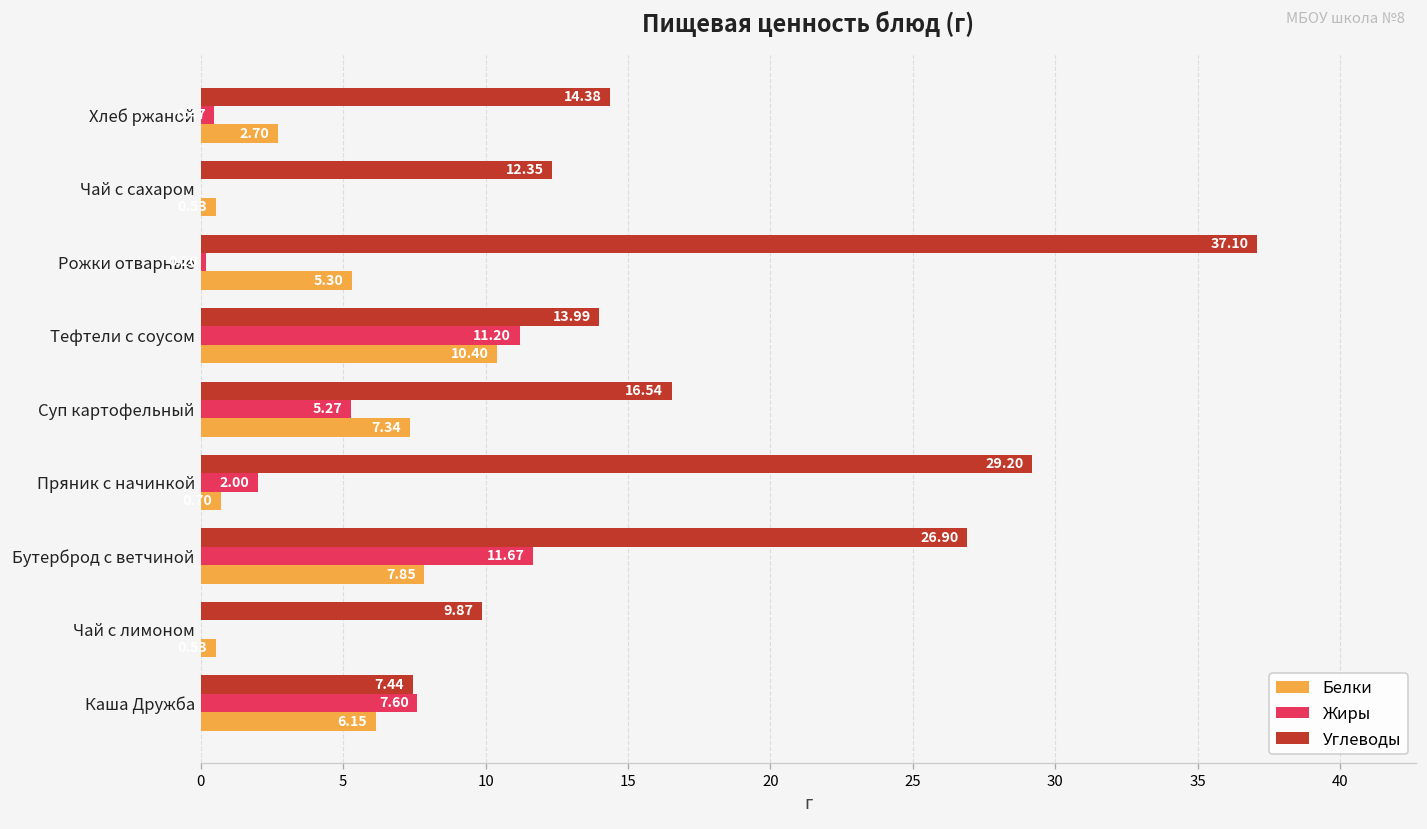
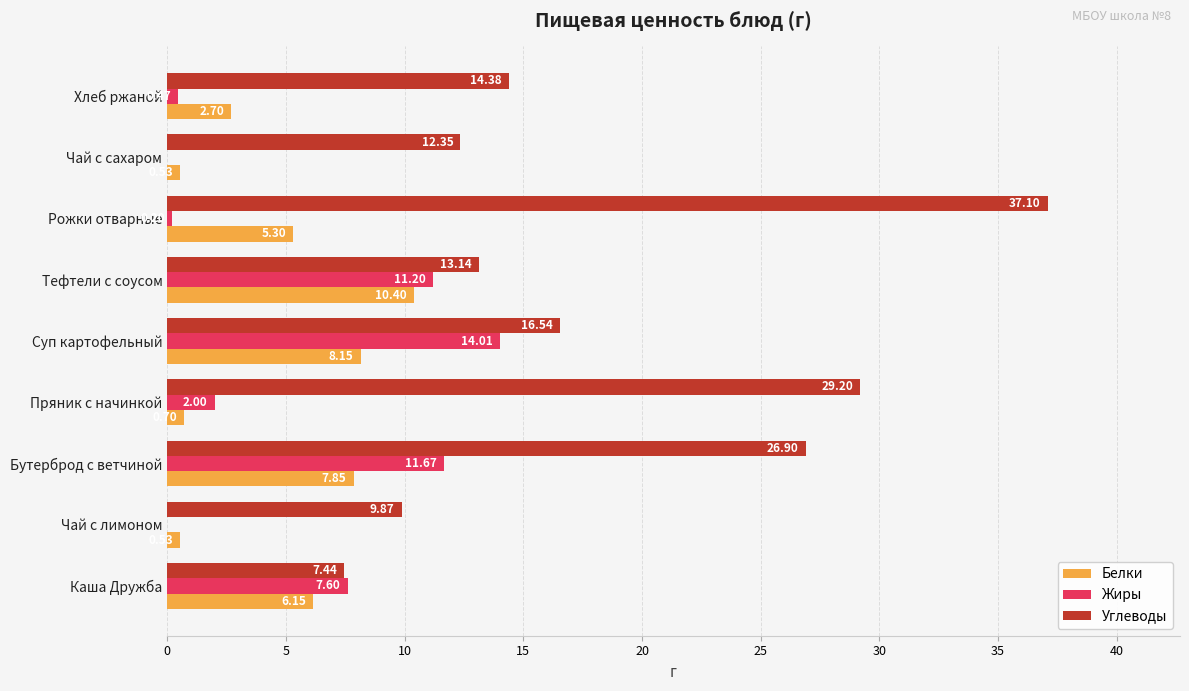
  {
    "Белки": {
      "Хлеб ржаной": 2.70,
      "Рожки отварные": 5.30,
      "Тефтели с соусом": 10.40,
-     "Суп картофельный": 7.34,
+     "Суп картофельный": 8.15,
      "Бутерброд с ветчиной": 7.85,
      "Каша Дружба": 6.15
    },
    "Жиры": {
      "Тефтели с соусом": 11.20,
-     "Суп картофельный": 5.27,
+     "Суп картофельный": 14.01,
      "Пряник с начинкой": 2.00,
      "Бутерброд с ветчиной": 11.67,
      "Каша Дружба": 7.60
    },
    "Углеводы": {
      "Хлеб ржаной": 14.38,
      "Чай с сахаром": 12.35,
      "Рожки отварные": 37.10,
-     "Тефтели с соусом": 13.99,
+     "Тефтели с соусом": 13.14,
      "Суп картофельный": 16.54,
      "Пряник с начинкой": 29.20,
      "Бутерброд с ветчиной": 26.90,
      "Чай с лимоном": 9.87,
      "Каша Дружба": 7.44
    }
  }
